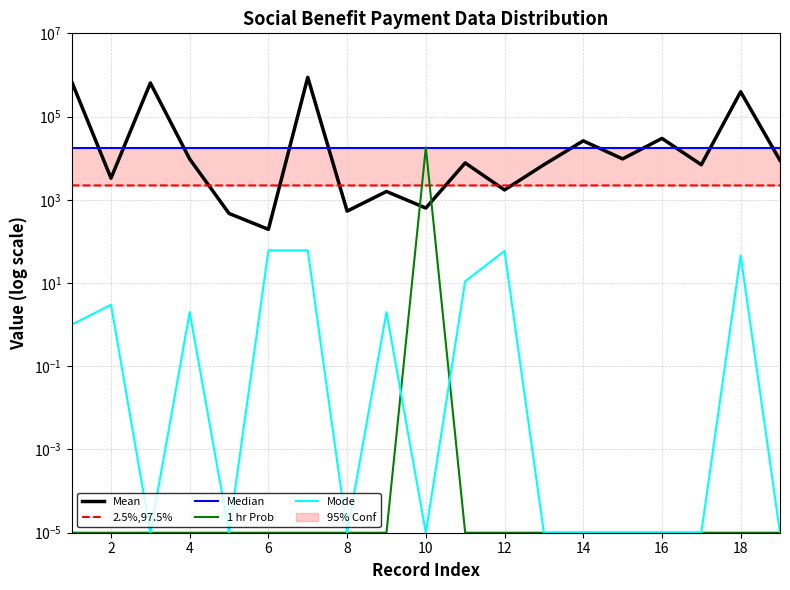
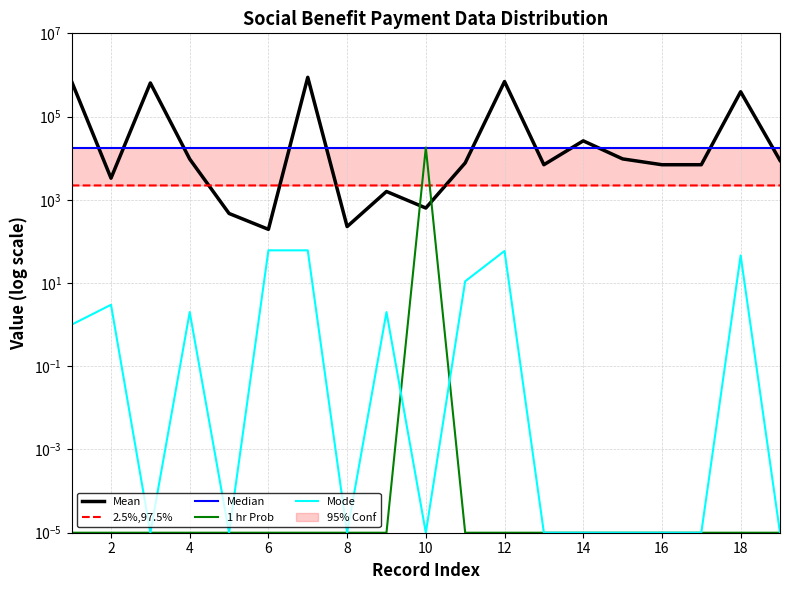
  {
    "Mean": {
      "2": 3000,
      "4": 10000,
      "6": 200,
-     "8": 500,
+     "8": 200,
      "10": 600,
-     "12": 1700,
+     "12": 700000,
      "14": 30000,
-     "16": 30000,
+     "16": 7000,
      "18": 400000
    },
    "1 hr Prob": {
      "2": 0.000010,
      "4": 0.000010,
      "6": 0.000010,
      "12": 0.000010,
      "18": 0.000010
    },
    "Mode": {
      "2": 3,
      "4": 2,
      "6": 60,
      "10": 0.000010,
      "12": 60,
      "18": 50
    }
  }
